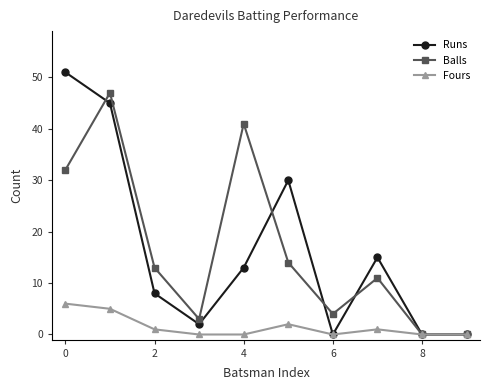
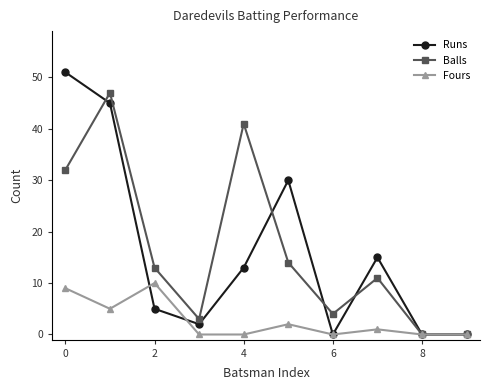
  {
    "Runs": {
      "0": 51,
-     "2": 8,
+     "2": 5,
      "4": 13
    },
    "Balls": {
      "0": 32,
      "2": 13,
      "4": 41,
      "6": 4
    },
    "Fours": {
-     "0": 6,
-     "2": 1,
+     "0": 9,
+     "2": 10,
      "4": 0
    }
  }
